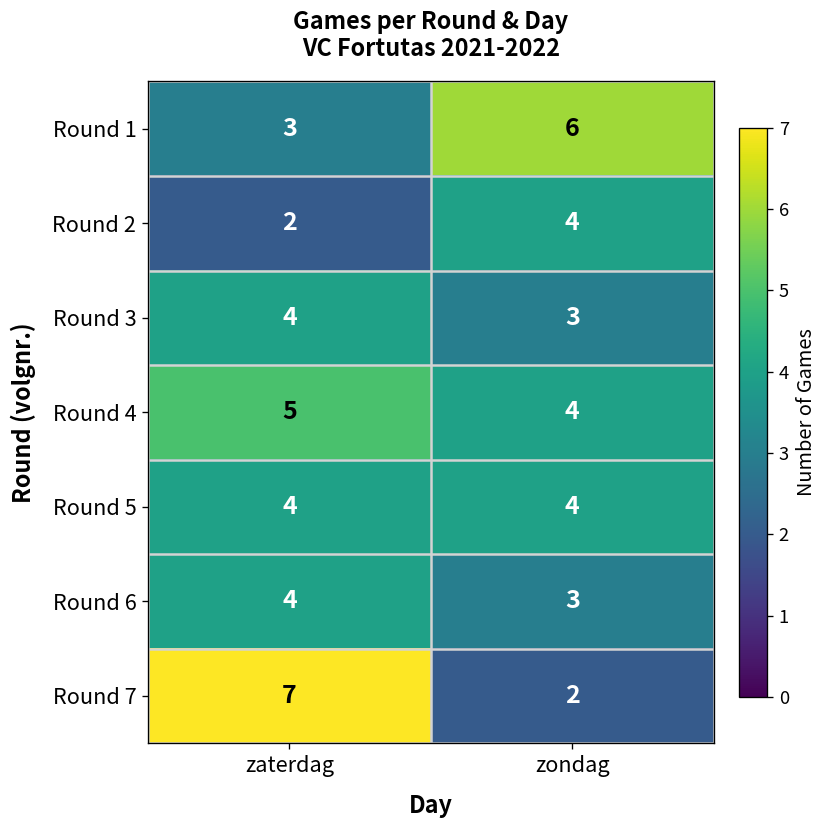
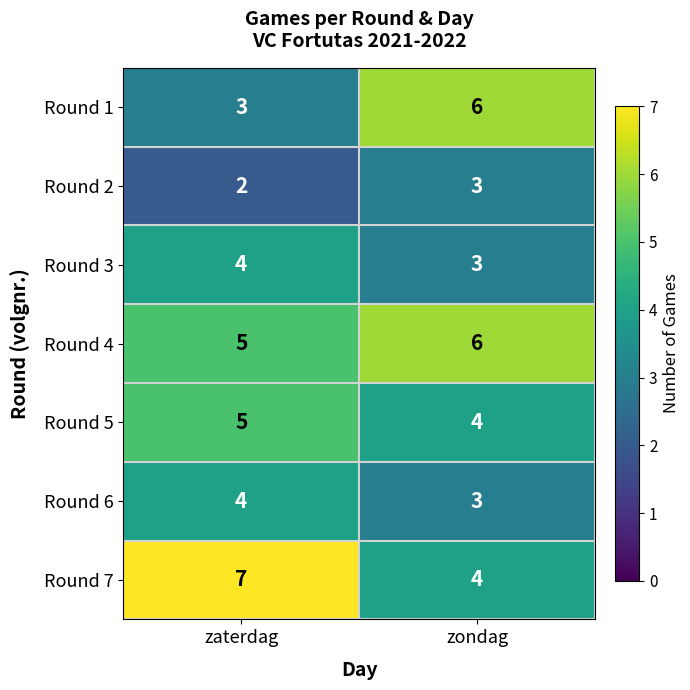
  {
    "Round 1": {
      "zaterdag": 3,
      "zondag": 6
    },
    "Round 2": {
      "zaterdag": 2,
-     "zondag": 4
+     "zondag": 3
    },
    "Round 3": {
      "zaterdag": 4,
      "zondag": 3
    },
    "Round 4": {
      "zaterdag": 5,
-     "zondag": 4
+     "zondag": 6
    },
    "Round 5": {
-     "zaterdag": 4,
+     "zaterdag": 5,
      "zondag": 4
    },
    "Round 6": {
      "zaterdag": 4,
      "zondag": 3
    },
    "Round 7": {
      "zaterdag": 7,
-     "zondag": 2
+     "zondag": 4
    }
  }
